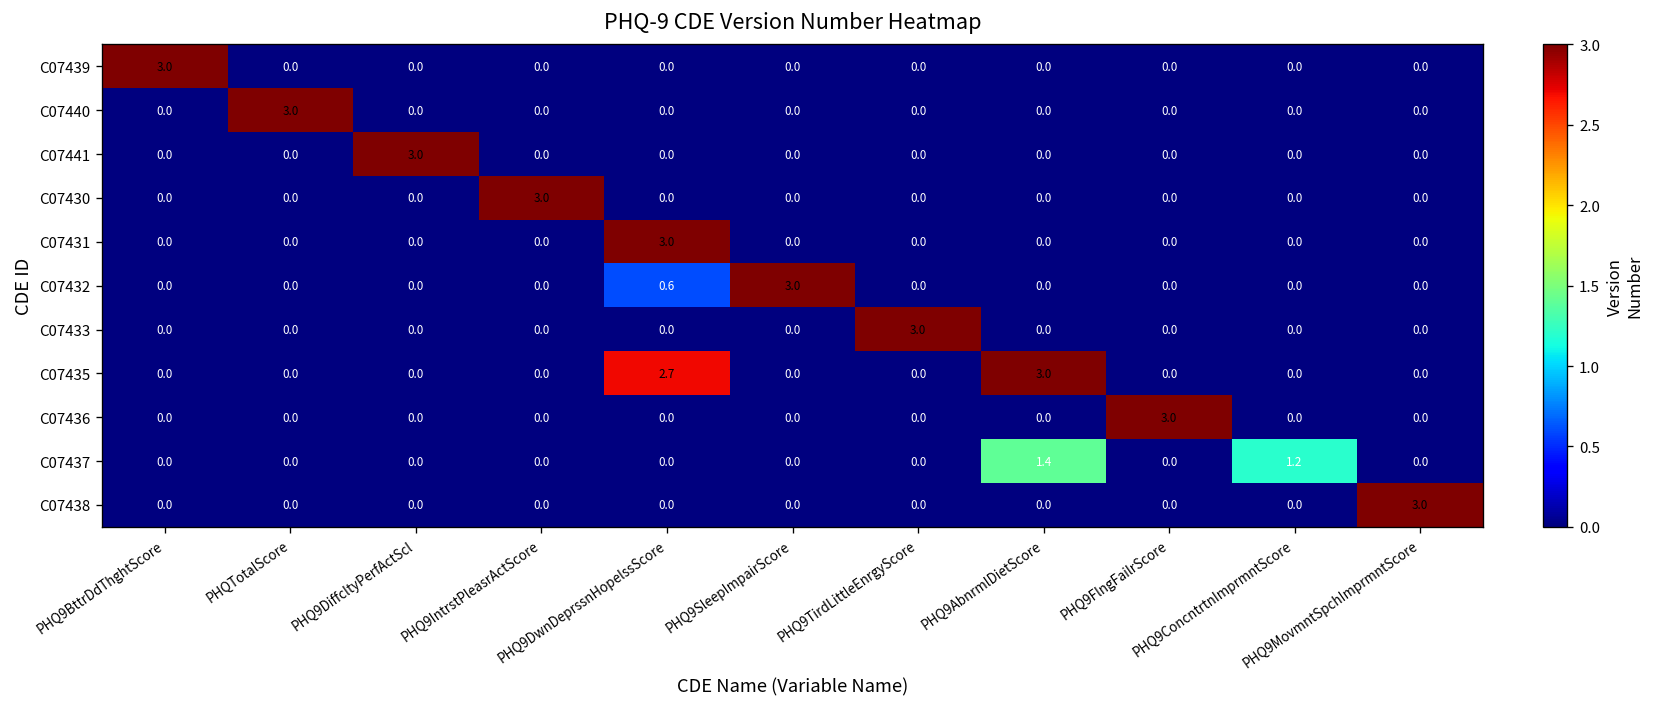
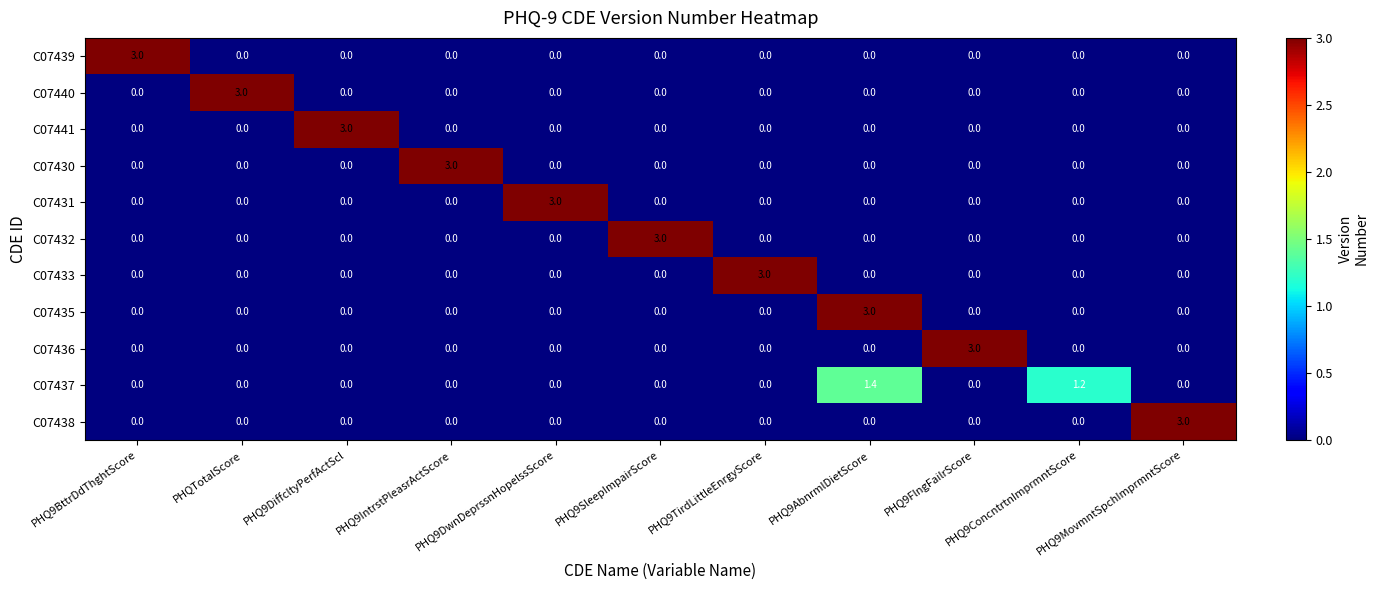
  {
    "C07439": {
      "PHQ9BttrDdThghtScore": 3.0,
      "PHQTotalScore": 0.0,
      "PHQ9DiffcltyPerfActScl": 0.0,
      "PHQ9IntrstPleasrActScore": 0.0,
      "PHQ9DwnDeprssnHopelssScore": 0.0,
      "PHQ9SleepImpairScore": 0.0,
      "PHQ9TirdLittleEnrgyScore": 0.0,
      "PHQ9AbnrmlDietScore": 0.0,
      "PHQ9FlngFailrScore": 0.0,
      "PHQ9ConcntrtnImprmntScore": 0.0,
      "PHQ9MovmntSpchImprmntScore": 0.0
    },
    "C07440": {
      "PHQ9BttrDdThghtScore": 0.0,
      "PHQTotalScore": 3.0,
      "PHQ9DiffcltyPerfActScl": 0.0,
      "PHQ9IntrstPleasrActScore": 0.0,
      "PHQ9DwnDeprssnHopelssScore": 0.0,
      "PHQ9SleepImpairScore": 0.0,
      "PHQ9TirdLittleEnrgyScore": 0.0,
      "PHQ9AbnrmlDietScore": 0.0,
      "PHQ9FlngFailrScore": 0.0,
      "PHQ9ConcntrtnImprmntScore": 0.0,
      "PHQ9MovmntSpchImprmntScore": 0.0
    },
    "C07441": {
      "PHQ9BttrDdThghtScore": 0.0,
      "PHQTotalScore": 0.0,
      "PHQ9DiffcltyPerfActScl": 3.0,
      "PHQ9IntrstPleasrActScore": 0.0,
      "PHQ9DwnDeprssnHopelssScore": 0.0,
      "PHQ9SleepImpairScore": 0.0,
      "PHQ9TirdLittleEnrgyScore": 0.0,
      "PHQ9AbnrmlDietScore": 0.0,
      "PHQ9FlngFailrScore": 0.0,
      "PHQ9ConcntrtnImprmntScore": 0.0,
      "PHQ9MovmntSpchImprmntScore": 0.0
    },
    "C07430": {
      "PHQ9BttrDdThghtScore": 0.0,
      "PHQTotalScore": 0.0,
      "PHQ9DiffcltyPerfActScl": 0.0,
      "PHQ9IntrstPleasrActScore": 3.0,
      "PHQ9DwnDeprssnHopelssScore": 0.0,
      "PHQ9SleepImpairScore": 0.0,
      "PHQ9TirdLittleEnrgyScore": 0.0,
      "PHQ9AbnrmlDietScore": 0.0,
      "PHQ9FlngFailrScore": 0.0,
      "PHQ9ConcntrtnImprmntScore": 0.0,
      "PHQ9MovmntSpchImprmntScore": 0.0
    },
    "C07431": {
      "PHQ9BttrDdThghtScore": 0.0,
      "PHQTotalScore": 0.0,
      "PHQ9DiffcltyPerfActScl": 0.0,
      "PHQ9IntrstPleasrActScore": 0.0,
      "PHQ9DwnDeprssnHopelssScore": 3.0,
      "PHQ9SleepImpairScore": 0.0,
      "PHQ9TirdLittleEnrgyScore": 0.0,
      "PHQ9AbnrmlDietScore": 0.0,
      "PHQ9FlngFailrScore": 0.0,
      "PHQ9ConcntrtnImprmntScore": 0.0,
      "PHQ9MovmntSpchImprmntScore": 0.0
    },
    "C07432": {
      "PHQ9BttrDdThghtScore": 0.0,
      "PHQTotalScore": 0.0,
      "PHQ9DiffcltyPerfActScl": 0.0,
      "PHQ9IntrstPleasrActScore": 0.0,
-     "PHQ9DwnDeprssnHopelssScore": 0.6,
+     "PHQ9DwnDeprssnHopelssScore": 0.0,
      "PHQ9SleepImpairScore": 3.0,
      "PHQ9TirdLittleEnrgyScore": 0.0,
      "PHQ9AbnrmlDietScore": 0.0,
      "PHQ9FlngFailrScore": 0.0,
      "PHQ9ConcntrtnImprmntScore": 0.0,
      "PHQ9MovmntSpchImprmntScore": 0.0
    },
    "C07433": {
      "PHQ9BttrDdThghtScore": 0.0,
      "PHQTotalScore": 0.0,
      "PHQ9DiffcltyPerfActScl": 0.0,
      "PHQ9IntrstPleasrActScore": 0.0,
      "PHQ9DwnDeprssnHopelssScore": 0.0,
      "PHQ9SleepImpairScore": 0.0,
      "PHQ9TirdLittleEnrgyScore": 3.0,
      "PHQ9AbnrmlDietScore": 0.0,
      "PHQ9FlngFailrScore": 0.0,
      "PHQ9ConcntrtnImprmntScore": 0.0,
      "PHQ9MovmntSpchImprmntScore": 0.0
    },
    "C07435": {
      "PHQ9BttrDdThghtScore": 0.0,
      "PHQTotalScore": 0.0,
      "PHQ9DiffcltyPerfActScl": 0.0,
      "PHQ9IntrstPleasrActScore": 0.0,
-     "PHQ9DwnDeprssnHopelssScore": 2.7,
+     "PHQ9DwnDeprssnHopelssScore": 0.0,
      "PHQ9SleepImpairScore": 0.0,
      "PHQ9TirdLittleEnrgyScore": 0.0,
      "PHQ9AbnrmlDietScore": 3.0,
      "PHQ9FlngFailrScore": 0.0,
      "PHQ9ConcntrtnImprmntScore": 0.0,
      "PHQ9MovmntSpchImprmntScore": 0.0
    },
    "C07436": {
      "PHQ9BttrDdThghtScore": 0.0,
      "PHQTotalScore": 0.0,
      "PHQ9DiffcltyPerfActScl": 0.0,
      "PHQ9IntrstPleasrActScore": 0.0,
      "PHQ9DwnDeprssnHopelssScore": 0.0,
      "PHQ9SleepImpairScore": 0.0,
      "PHQ9TirdLittleEnrgyScore": 0.0,
      "PHQ9AbnrmlDietScore": 0.0,
      "PHQ9FlngFailrScore": 3.0,
      "PHQ9ConcntrtnImprmntScore": 0.0,
      "PHQ9MovmntSpchImprmntScore": 0.0
    },
    "C07437": {
      "PHQ9BttrDdThghtScore": 0.0,
      "PHQTotalScore": 0.0,
      "PHQ9DiffcltyPerfActScl": 0.0,
      "PHQ9IntrstPleasrActScore": 0.0,
      "PHQ9DwnDeprssnHopelssScore": 0.0,
      "PHQ9SleepImpairScore": 0.0,
      "PHQ9TirdLittleEnrgyScore": 0.0,
      "PHQ9AbnrmlDietScore": 1.4,
      "PHQ9FlngFailrScore": 0.0,
      "PHQ9ConcntrtnImprmntScore": 1.2,
      "PHQ9MovmntSpchImprmntScore": 0.0
    },
    "C07438": {
      "PHQ9BttrDdThghtScore": 0.0,
      "PHQTotalScore": 0.0,
      "PHQ9DiffcltyPerfActScl": 0.0,
      "PHQ9IntrstPleasrActScore": 0.0,
      "PHQ9DwnDeprssnHopelssScore": 0.0,
      "PHQ9SleepImpairScore": 0.0,
      "PHQ9TirdLittleEnrgyScore": 0.0,
      "PHQ9AbnrmlDietScore": 0.0,
      "PHQ9FlngFailrScore": 0.0,
      "PHQ9ConcntrtnImprmntScore": 0.0,
      "PHQ9MovmntSpchImprmntScore": 3.0
    }
  }
